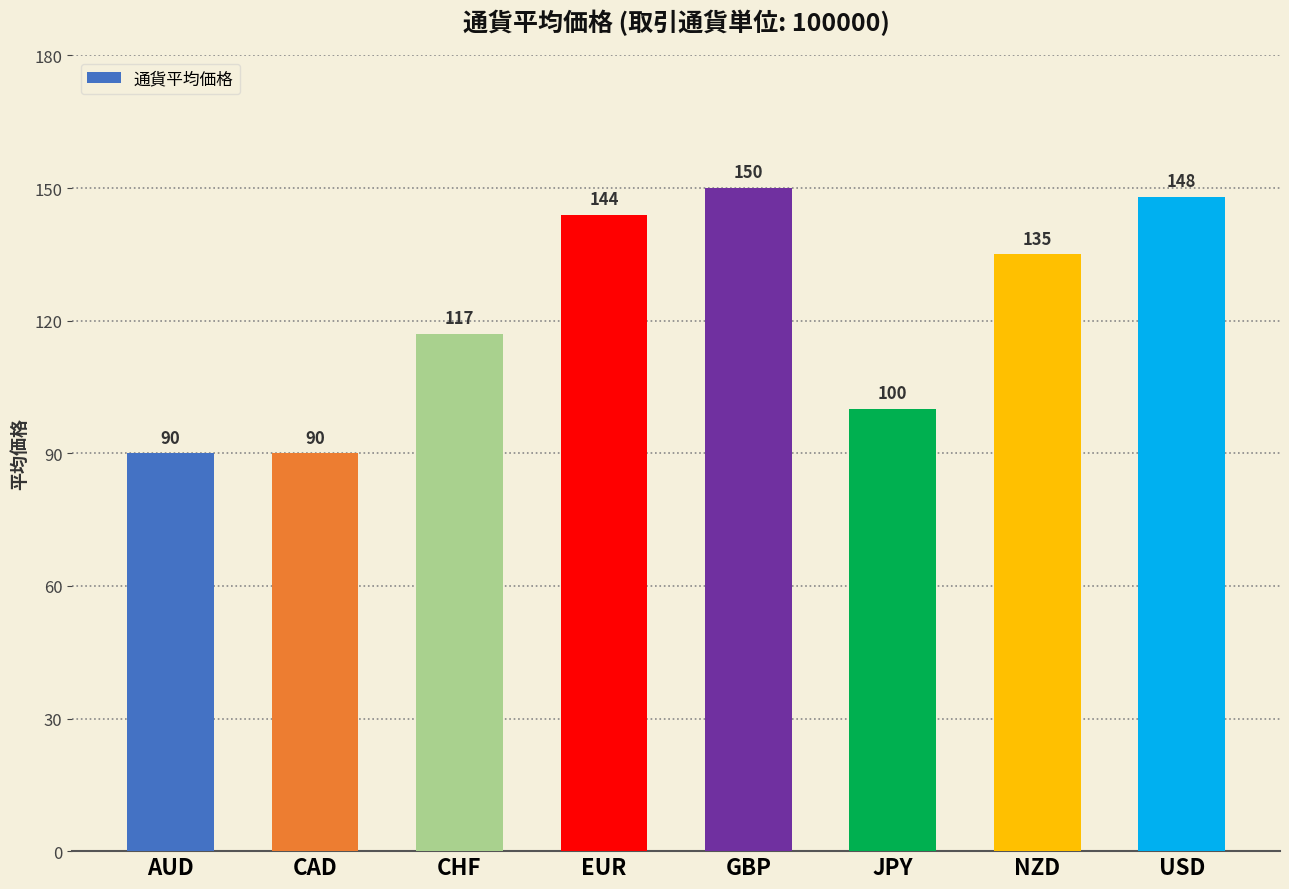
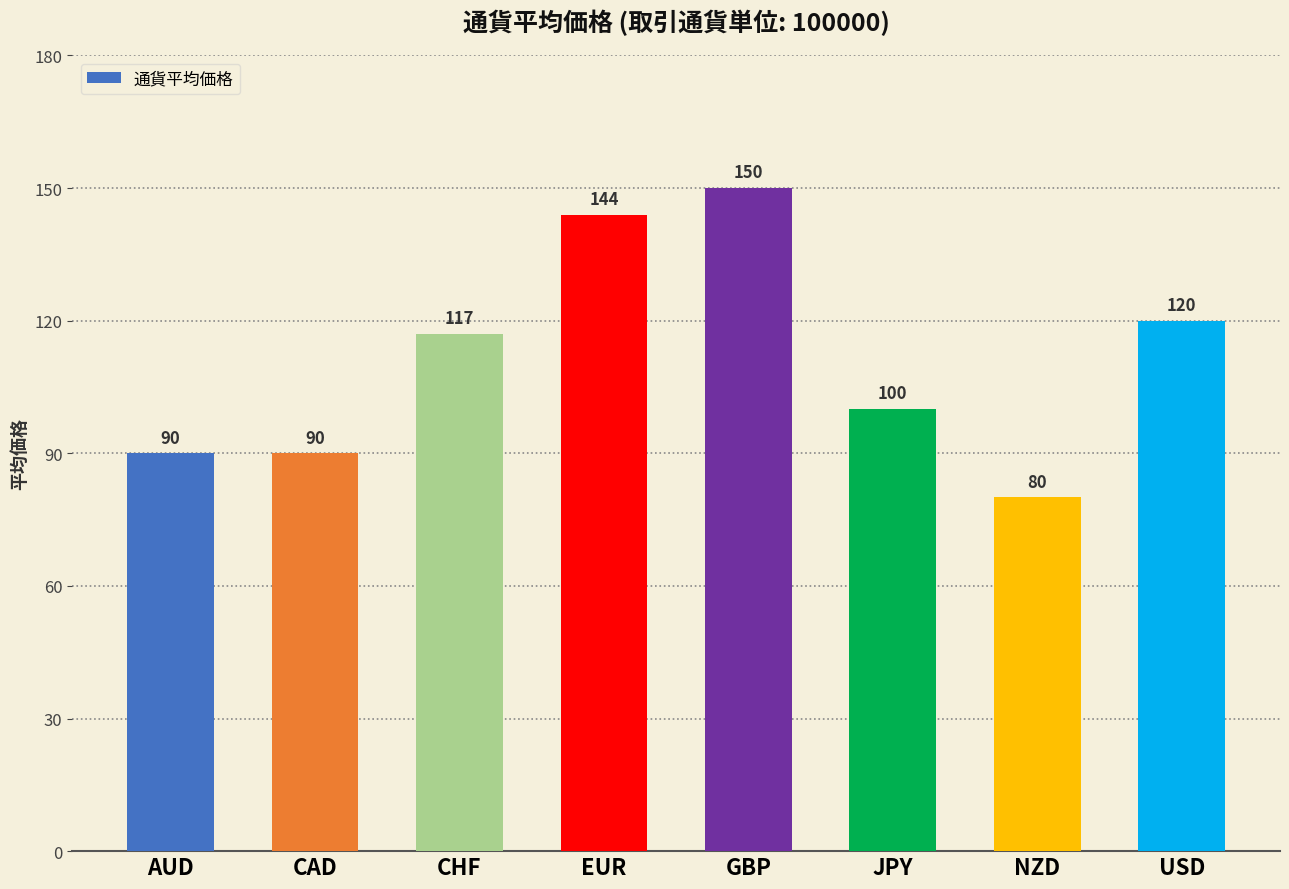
  {
    "AUD": 90,
    "CAD": 90,
    "CHF": 117,
    "EUR": 144,
    "GBP": 150,
    "JPY": 100,
-   "NZD": 135,
-   "USD": 148
+   "NZD": 80,
+   "USD": 120
  }
